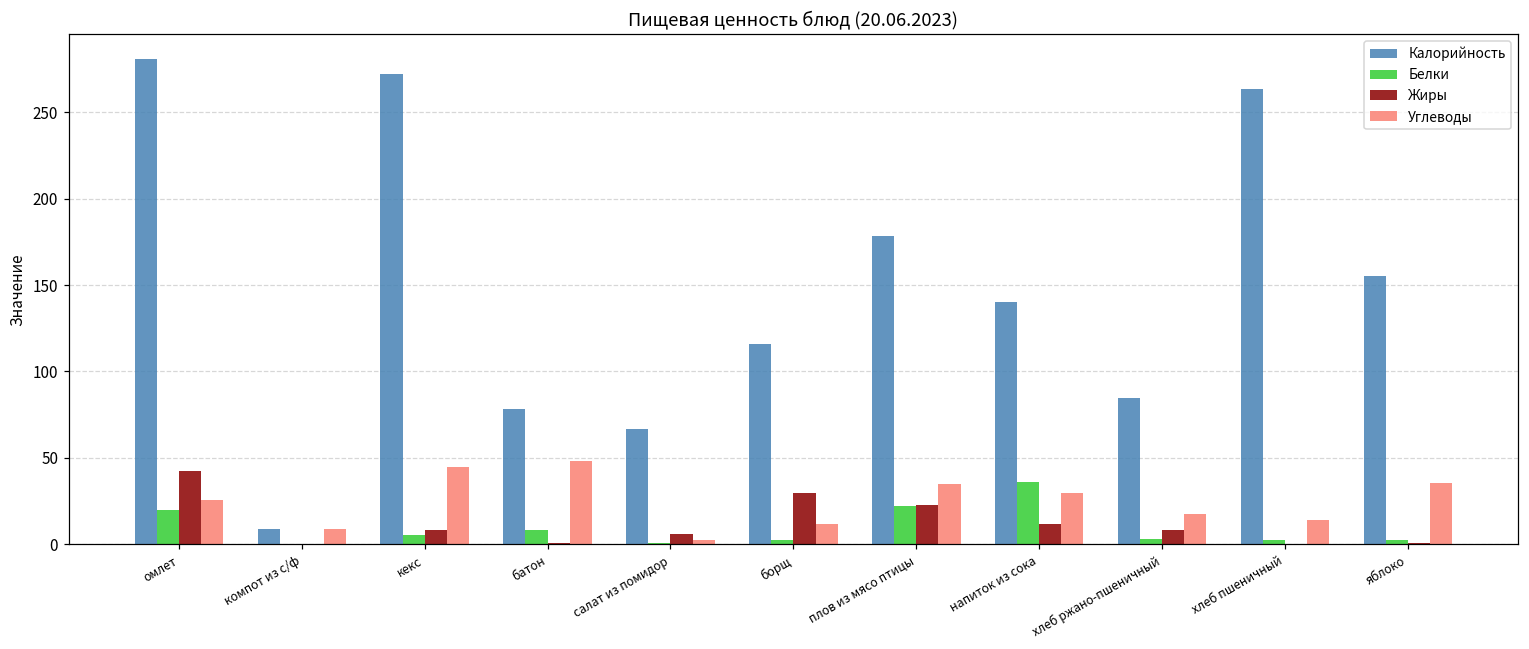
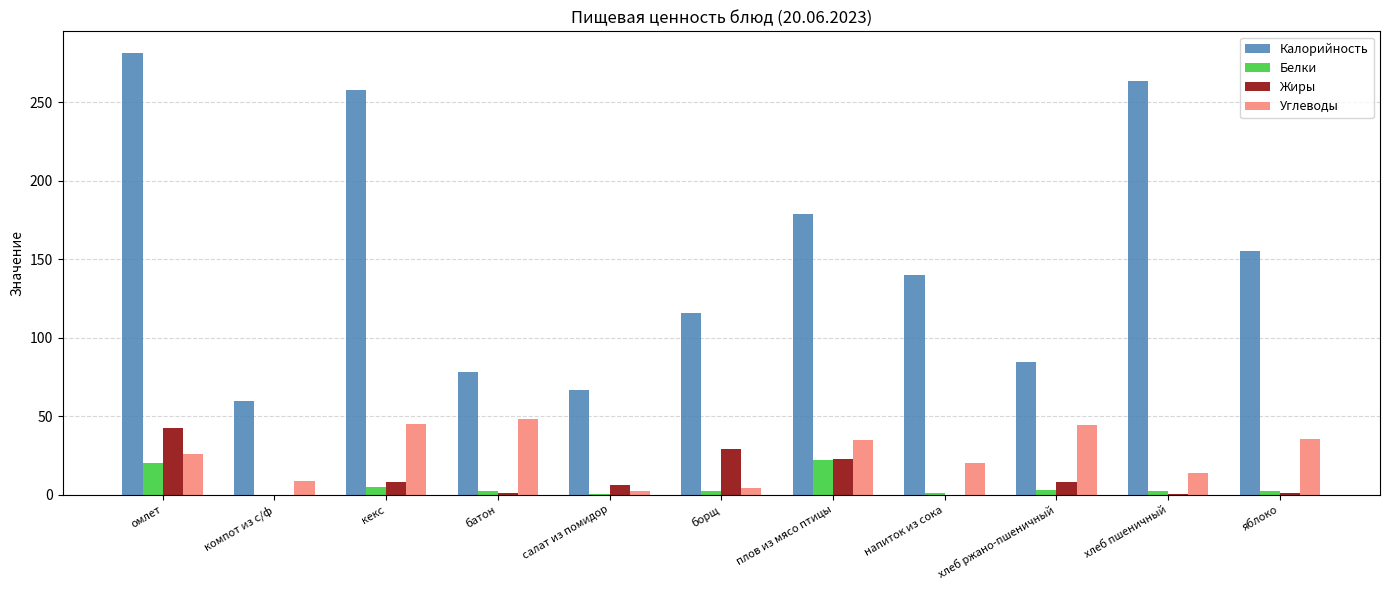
  {
    "Калорийность": {
      "омлет": 281,
-     "компот из с/ф": 9,
-     "кекс": 272,
+     "компот из с/ф": 60,
+     "кекс": 258,
      "батон": 78,
      "салат из помидор": 67,
      "борщ": 116,
      "плов из мясо птицы": 179,
      "напиток из сока": 140,
      "хлеб ржано-пшеничный": 84,
      "хлеб пшеничный": 264,
      "яблоко": 155
    },
    "Белки": {
      "омлет": 20,
      "кекс": 5,
-     "батон": 8,
+     "батон": 2,
      "борщ": 3,
      "плов из мясо птицы": 22,
-     "напиток из сока": 36,
+     "напиток из сока": 1,
      "хлеб ржано-пшеничный": 3,
      "хлеб пшеничный": 2,
      "яблоко": 3
    },
    "Жиры": {
      "омлет": 42,
      "кекс": 8,
      "салат из помидор": 6,
      "борщ": 29,
      "плов из мясо птицы": 23,
-     "напиток из сока": 12,
+     "напиток из сока": 0,
      "хлеб ржано-пшеничный": 8
    },
    "Углеводы": {
      "омлет": 26,
      "компот из с/ф": 9,
      "кекс": 45,
      "батон": 48,
      "салат из помидор": 2,
-     "борщ": 12,
+     "борщ": 4,
      "плов из мясо птицы": 35,
-     "напиток из сока": 30,
-     "хлеб ржано-пшеничный": 17,
+     "напиток из сока": 20,
+     "хлеб ржано-пшеничный": 44,
      "хлеб пшеничный": 14,
      "яблоко": 36
    }
  }
